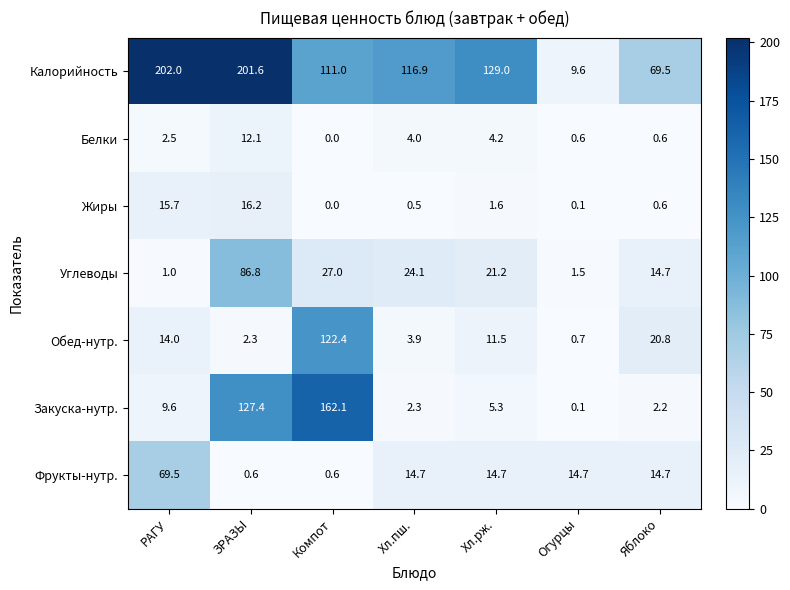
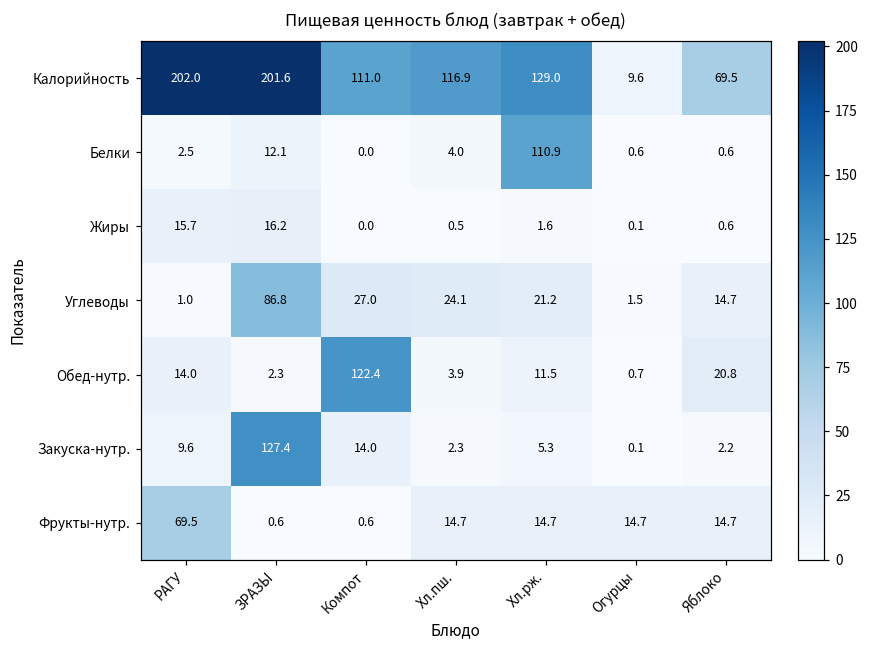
  {
    "Калорийность": {
      "РАГУ": 202.0,
      "ЗРАЗЫ": 201.6,
      "Компот": 111.0,
      "Хл.пш.": 116.9,
      "Хл.рж.": 129.0,
      "Огурцы": 9.6,
      "Яблоко": 69.5
    },
    "Белки": {
      "РАГУ": 2.5,
      "ЗРАЗЫ": 12.1,
      "Компот": 0.0,
      "Хл.пш.": 4.0,
-     "Хл.рж.": 4.2,
+     "Хл.рж.": 110.9,
      "Огурцы": 0.6,
      "Яблоко": 0.6
    },
    "Жиры": {
      "РАГУ": 15.7,
      "ЗРАЗЫ": 16.2,
      "Компот": 0.0,
      "Хл.пш.": 0.5,
      "Хл.рж.": 1.6,
      "Огурцы": 0.1,
      "Яблоко": 0.6
    },
    "Углеводы": {
      "РАГУ": 1.0,
      "ЗРАЗЫ": 86.8,
      "Компот": 27.0,
      "Хл.пш.": 24.1,
      "Хл.рж.": 21.2,
      "Огурцы": 1.5,
      "Яблоко": 14.7
    },
    "Обед-нутр.": {
      "РАГУ": 14.0,
      "ЗРАЗЫ": 2.3,
      "Компот": 122.4,
      "Хл.пш.": 3.9,
      "Хл.рж.": 11.5,
      "Огурцы": 0.7,
      "Яблоко": 20.8
    },
    "Закуска-нутр.": {
      "РАГУ": 9.6,
      "ЗРАЗЫ": 127.4,
-     "Компот": 162.1,
+     "Компот": 14.0,
      "Хл.пш.": 2.3,
      "Хл.рж.": 5.3,
      "Огурцы": 0.1,
      "Яблоко": 2.2
    },
    "Фрукты-нутр.": {
      "РАГУ": 69.5,
      "ЗРАЗЫ": 0.6,
      "Компот": 0.6,
      "Хл.пш.": 14.7,
      "Хл.рж.": 14.7,
      "Огурцы": 14.7,
      "Яблоко": 14.7
    }
  }
